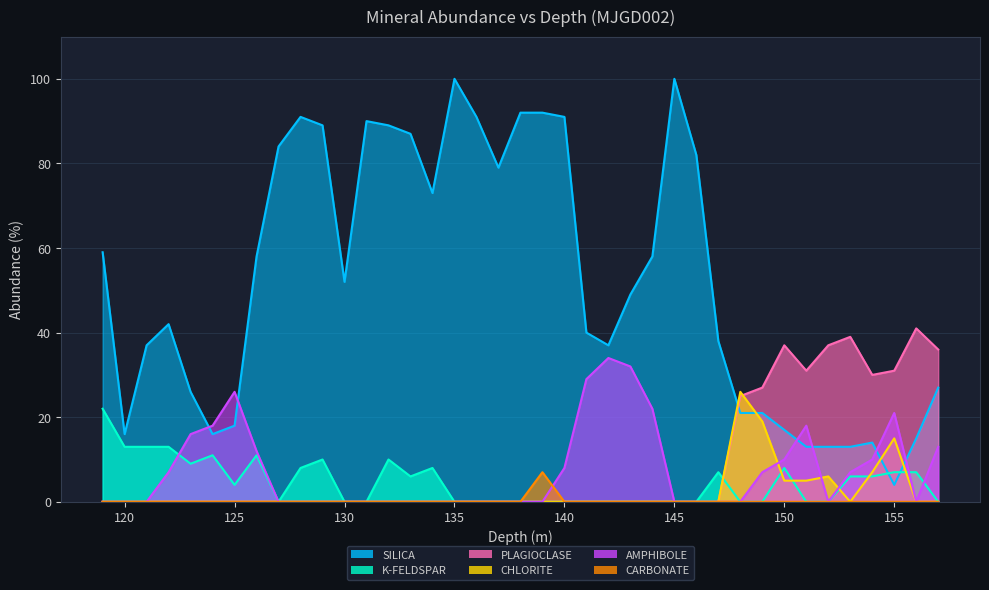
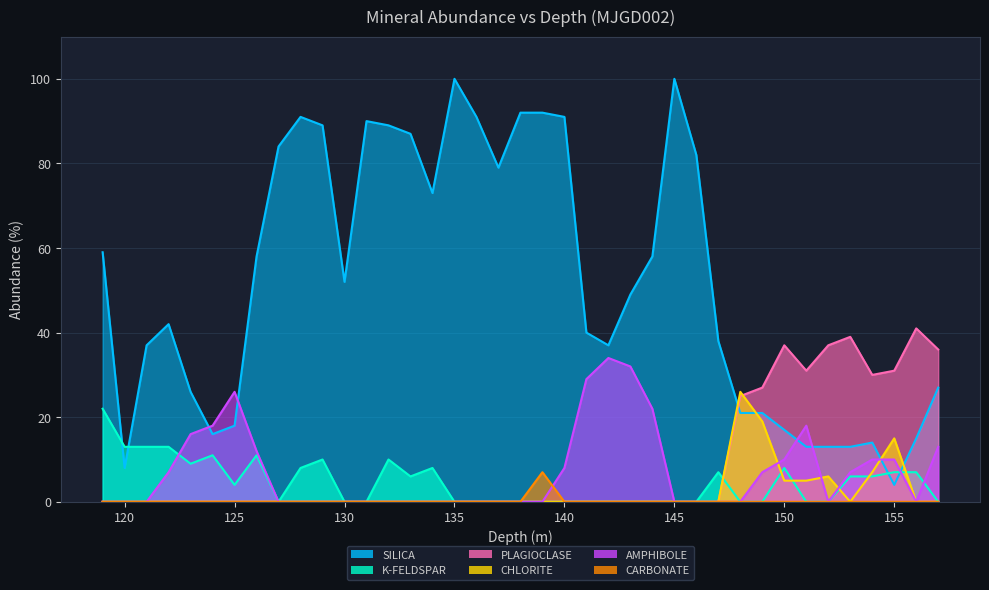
  {
    "SILICA": {
-     "120": 16,
+     "120": 8,
      "125": 18,
      "130": 52,
      "135": 100,
      "140": 91,
      "145": 100,
      "150": 17,
      "155": 4
    },
    "K-FELDSPAR": {
      "120": 13,
      "125": 4,
      "150": 8,
      "155": 7
    },
    "PLAGIOCLASE": {
      "150": 37,
      "155": 31
    },
    "CHLORITE": {
      "150": 5,
      "155": 15
    },
    "AMPHIBOLE": {
      "125": 26,
      "140": 8,
      "150": 10,
-     "155": 21
+     "155": 10
    },
    "CARBONATE": {
      "150": 0,
      "155": 0
    }
  }
